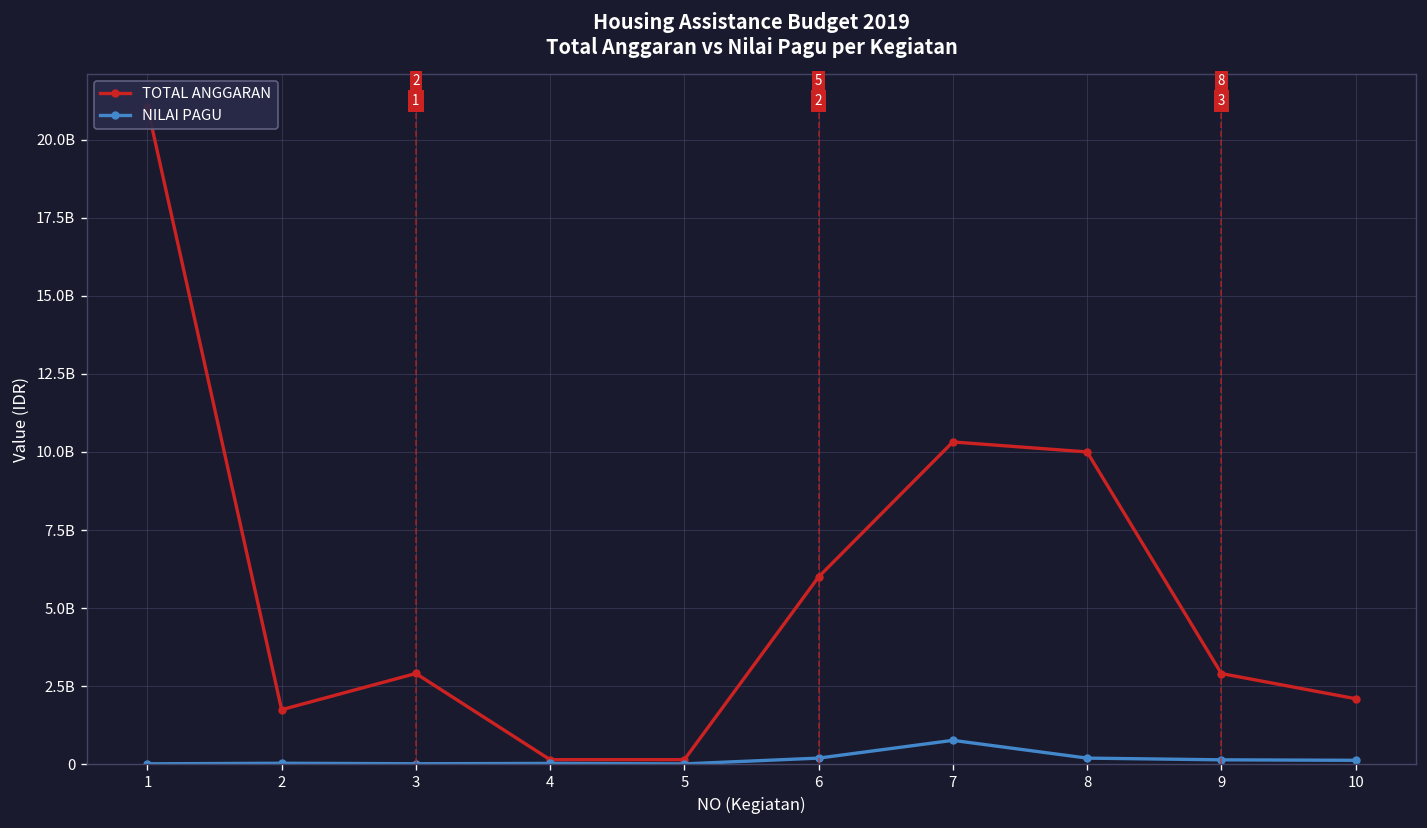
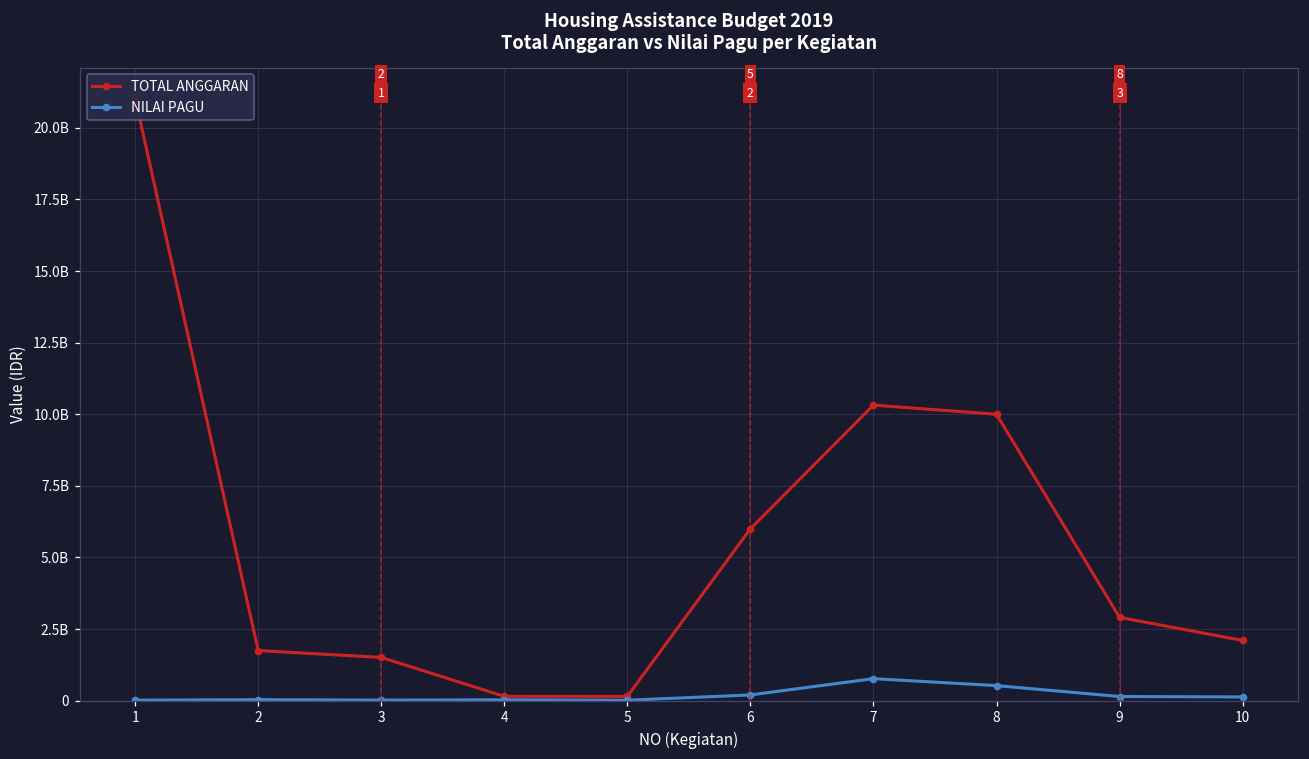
  {
    "TOTAL ANGGARAN": {
      "2": 1800000000,
-     "3": 2900000000,
+     "3": 1500000000,
      "4": 200000000,
      "5": 200000000,
      "6": 6000000000,
      "7": 10300000000,
      "8": 10000000000,
      "9": 2900000000,
      "10": 2100000000
    },
    "NILAI PAGU": {
      "1": 0,
      "2": 0,
      "3": 0,
      "4": 0,
      "5": 0,
      "6": 200000000,
      "7": 800000000,
-     "8": 200000000,
+     "8": 500000000,
      "9": 100000000,
      "10": 100000000
    }
  }
